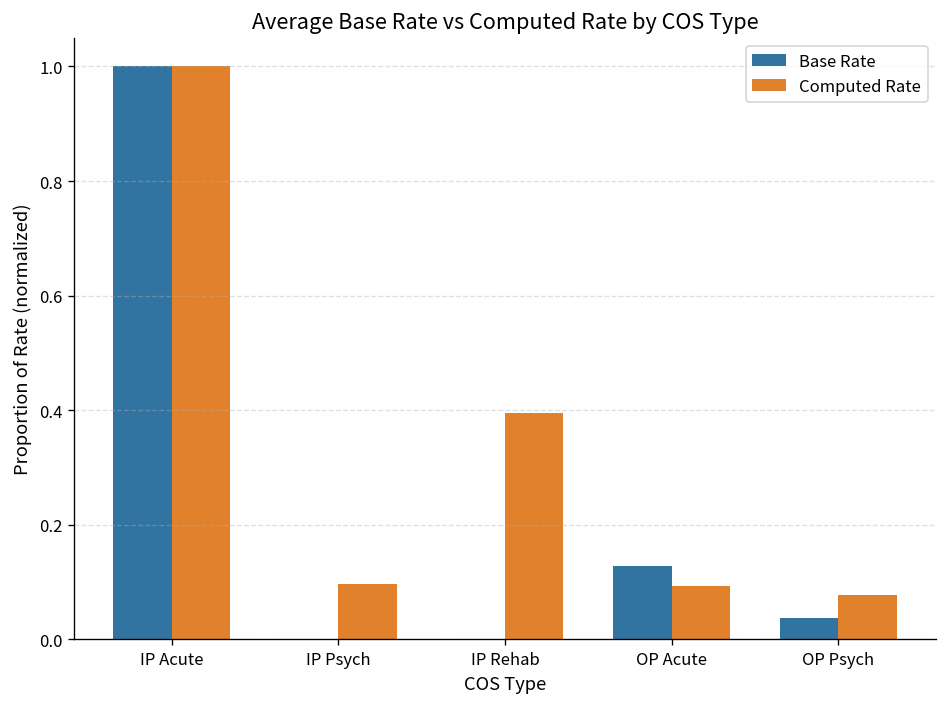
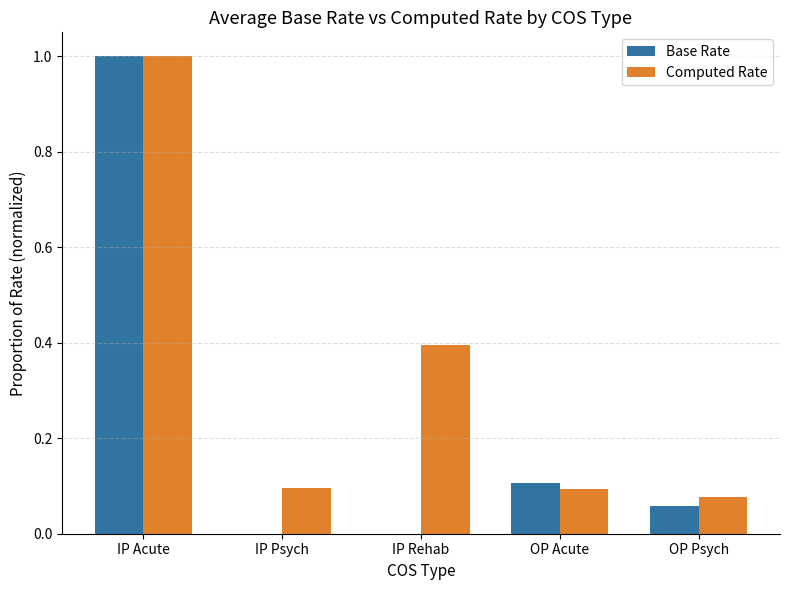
  {
    "Base Rate": {
      "IP Acute": 1.00,
      "IP Psych": 0.00,
      "IP Rehab": 0.00,
-     "OP Acute": 0.13,
-     "OP Psych": 0.04
+     "OP Acute": 0.11,
+     "OP Psych": 0.06
    },
    "Computed Rate": {
      "IP Acute": 1.00,
      "IP Psych": 0.10,
      "IP Rehab": 0.40,
      "OP Acute": 0.09,
      "OP Psych": 0.08
    }
  }
